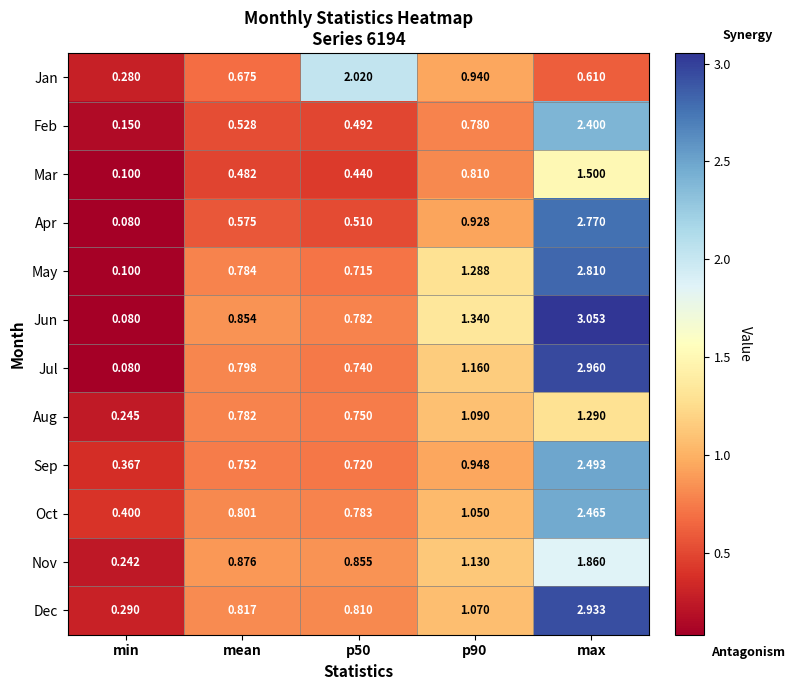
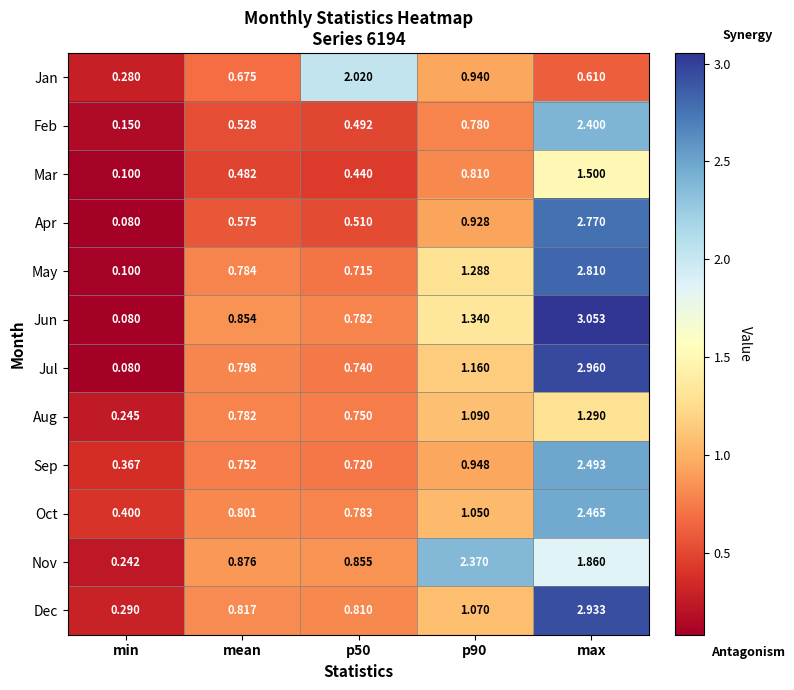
  {
    "Jan": {
      "min": 0.280,
      "mean": 0.675,
      "p50": 2.020,
      "p90": 0.940,
      "max": 0.610
    },
    "Feb": {
      "min": 0.150,
      "mean": 0.528,
      "p50": 0.492,
      "p90": 0.780,
      "max": 2.400
    },
    "Mar": {
      "min": 0.100,
      "mean": 0.482,
      "p50": 0.440,
      "p90": 0.810,
      "max": 1.500
    },
    "Apr": {
      "min": 0.080,
      "mean": 0.575,
      "p50": 0.510,
      "p90": 0.928,
      "max": 2.770
    },
    "May": {
      "min": 0.100,
      "mean": 0.784,
      "p50": 0.715,
      "p90": 1.288,
      "max": 2.810
    },
    "Jun": {
      "min": 0.080,
      "mean": 0.854,
      "p50": 0.782,
      "p90": 1.340,
      "max": 3.053
    },
    "Jul": {
      "min": 0.080,
      "mean": 0.798,
      "p50": 0.740,
      "p90": 1.160,
      "max": 2.960
    },
    "Aug": {
      "min": 0.245,
      "mean": 0.782,
      "p50": 0.750,
      "p90": 1.090,
      "max": 1.290
    },
    "Sep": {
      "min": 0.367,
      "mean": 0.752,
      "p50": 0.720,
      "p90": 0.948,
      "max": 2.493
    },
    "Oct": {
      "min": 0.400,
      "mean": 0.801,
      "p50": 0.783,
      "p90": 1.050,
      "max": 2.465
    },
    "Nov": {
      "min": 0.242,
      "mean": 0.876,
      "p50": 0.855,
-     "p90": 1.130,
+     "p90": 2.370,
      "max": 1.860
    },
    "Dec": {
      "min": 0.290,
      "mean": 0.817,
      "p50": 0.810,
      "p90": 1.070,
      "max": 2.933
    }
  }
